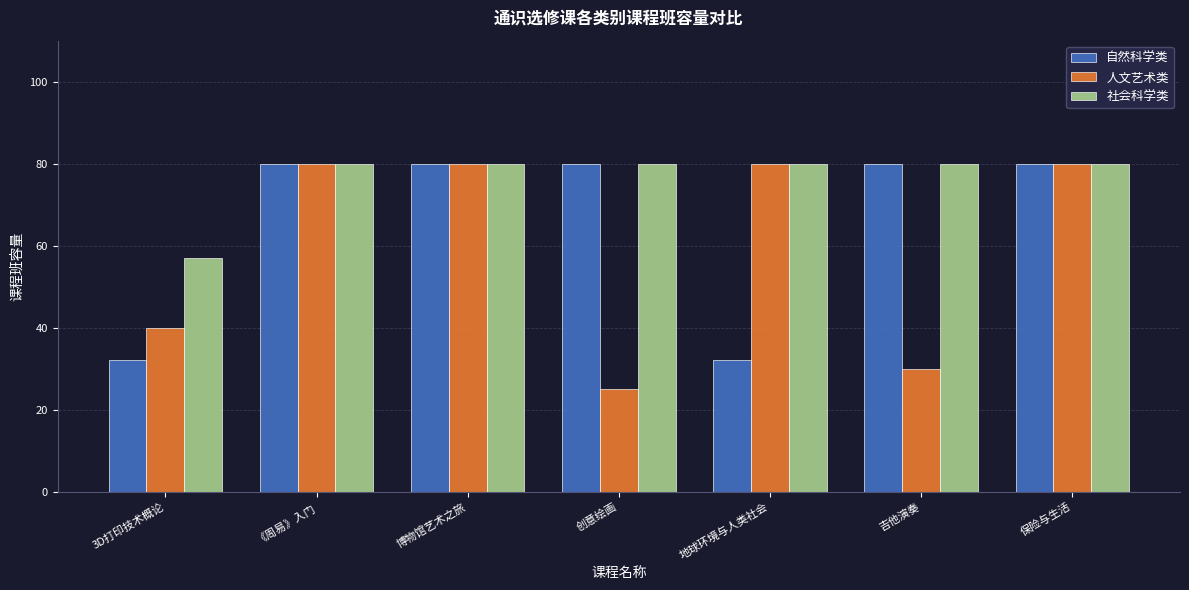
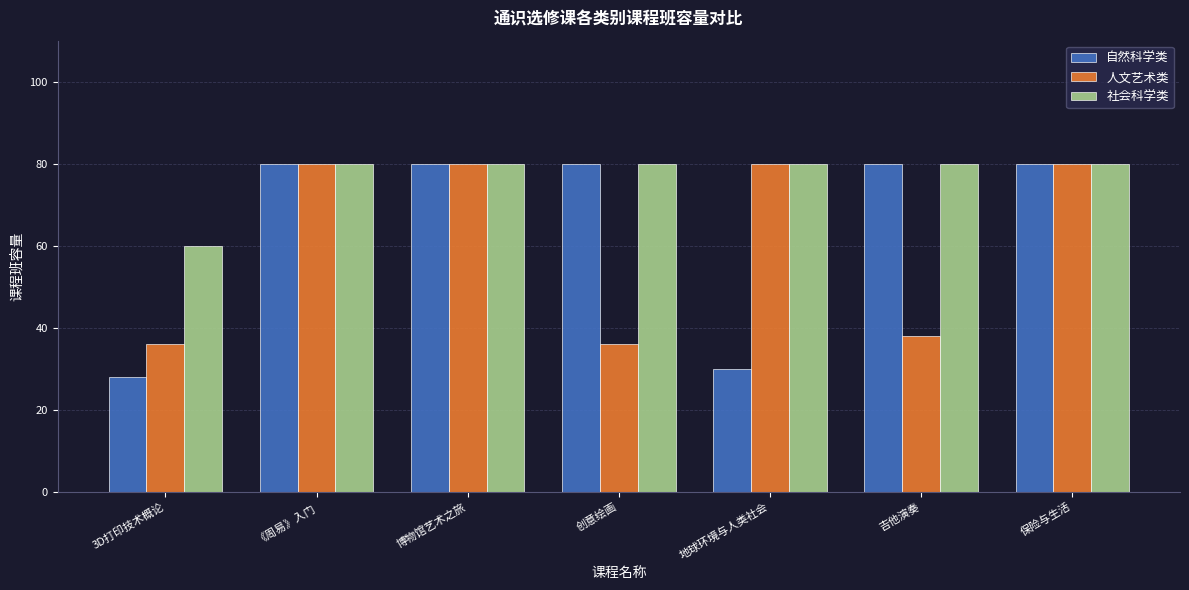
  {
    "自然科学类": {
-     "3D打印技术概论": 32,
+     "3D打印技术概论": 28,
      "《周易》入门": 80,
      "博物馆艺术之旅": 80,
      "创意绘画": 80,
-     "地球环境与人类社会": 32,
+     "地球环境与人类社会": 30,
      "吉他演奏": 80,
      "保险与生活": 80
    },
    "人文艺术类": {
-     "3D打印技术概论": 40,
+     "3D打印技术概论": 36,
      "《周易》入门": 80,
      "博物馆艺术之旅": 80,
-     "创意绘画": 25,
+     "创意绘画": 36,
      "地球环境与人类社会": 80,
-     "吉他演奏": 30,
+     "吉他演奏": 38,
      "保险与生活": 80
    },
    "社会科学类": {
-     "3D打印技术概论": 57,
+     "3D打印技术概论": 60,
      "《周易》入门": 80,
      "博物馆艺术之旅": 80,
      "创意绘画": 80,
      "地球环境与人类社会": 80,
      "吉他演奏": 80,
      "保险与生活": 80
    }
  }
